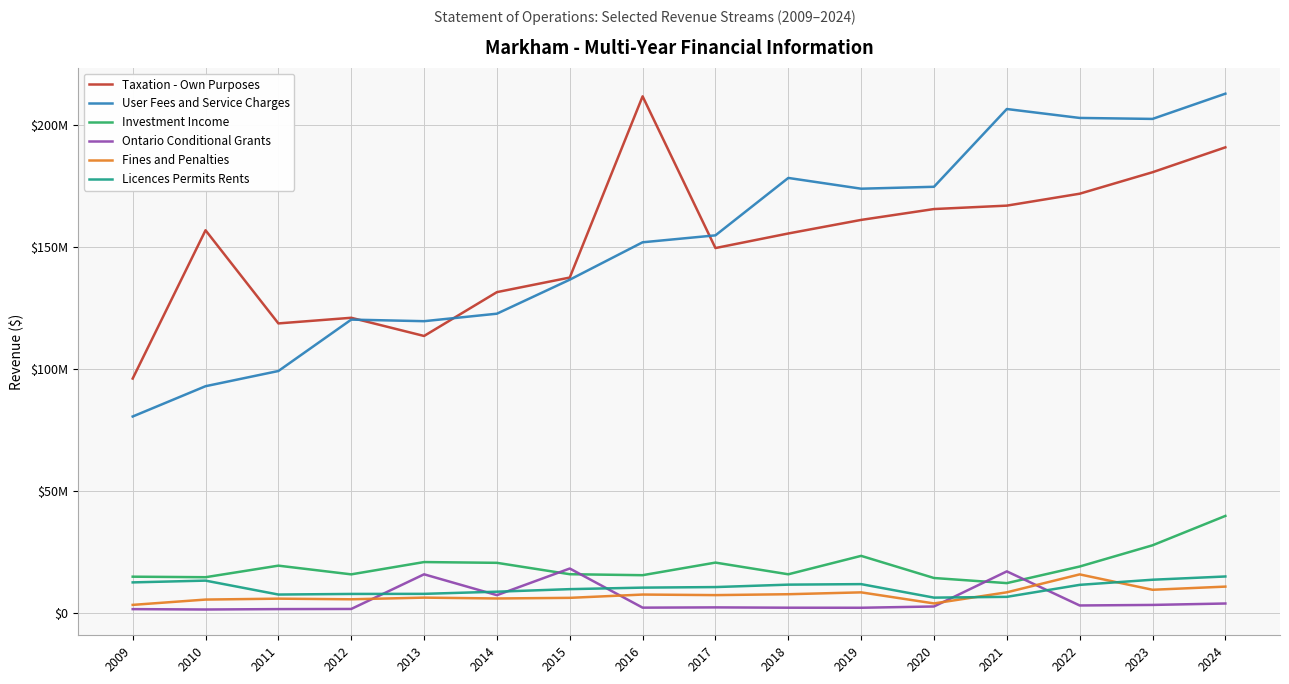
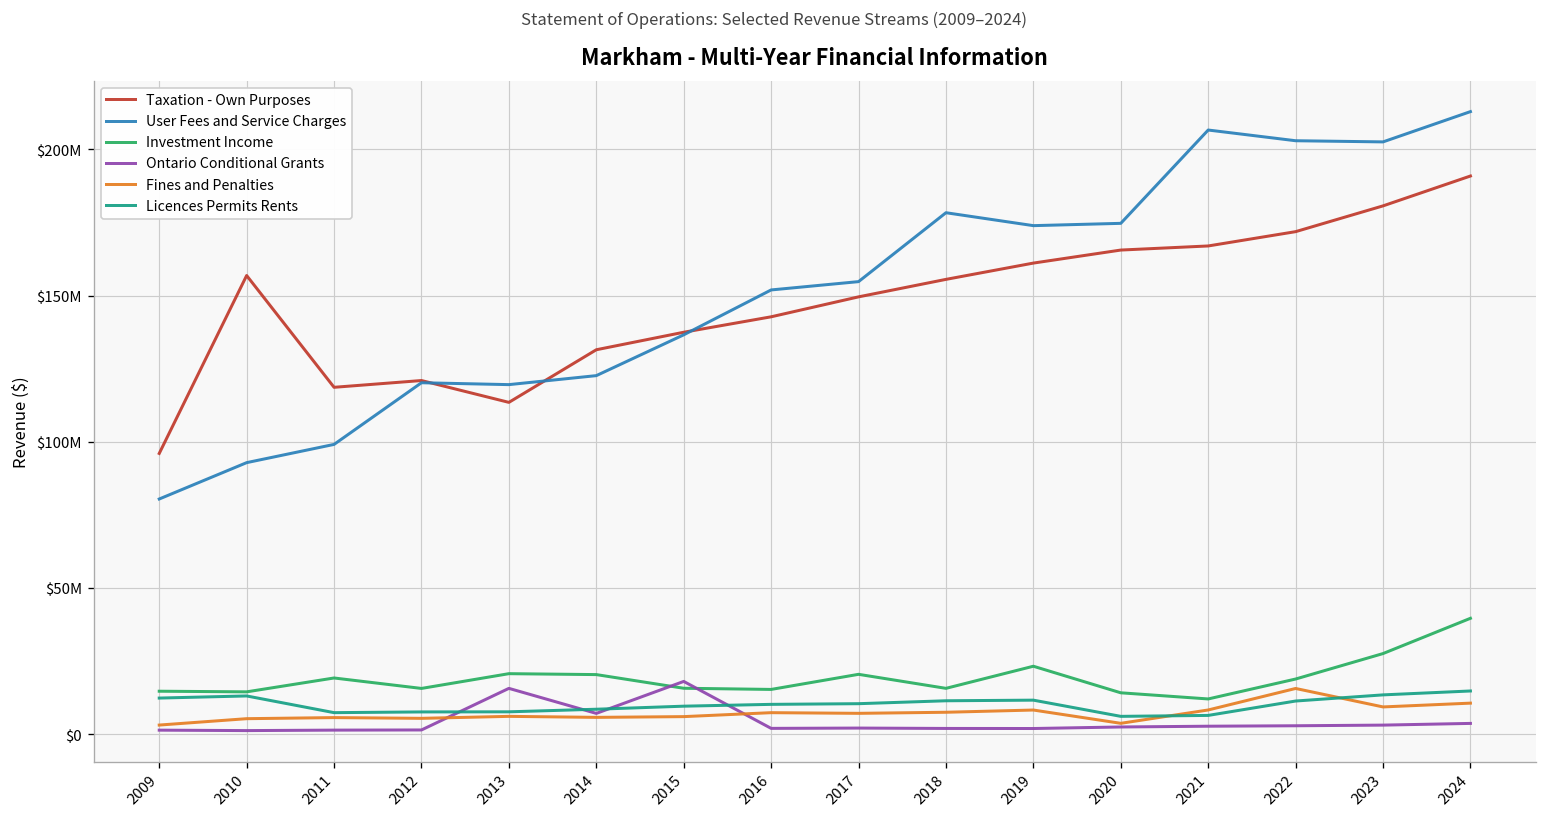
  {
    "Taxation - Own Purposes": {
      "2009": "$96000000",
      "2010": "$157000000",
      "2011": "$119000000",
      "2013": "$113000000",
      "2014": "$131000000",
-     "2016": "$212000000",
+     "2016": "$143000000",
      "2017": "$150000000",
      "2018": "$156000000",
      "2019": "$161000000",
      "2020": "$166000000",
      "2021": "$167000000",
      "2022": "$172000000",
      "2023": "$181000000",
      "2024": "$191000000"
    },
    "User Fees and Service Charges": {
      "2009": "$80000000",
      "2010": "$93000000",
      "2011": "$99000000",
      "2013": "$120000000",
      "2014": "$123000000",
      "2016": "$152000000",
      "2017": "$155000000",
      "2018": "$178000000",
      "2019": "$174000000",
      "2020": "$175000000",
      "2021": "$207000000",
      "2022": "$203000000",
      "2023": "$203000000",
      "2024": "$213000000"
    },
    "Ontario Conditional Grants": {
      "2009": "$1000000",
      "2010": "$1000000",
      "2011": "$1000000",
      "2012": "$2000000",
      "2013": "$16000000",
      "2014": "$7000000",
      "2015": "$18000000",
      "2016": "$2000000",
      "2017": "$2000000",
      "2018": "$2000000",
      "2019": "$2000000",
      "2020": "$3000000",
-     "2021": "$17000000",
+     "2021": "$3000000",
      "2022": "$3000000",
      "2023": "$3000000",
      "2024": "$4000000"
    },
    "Fines and Penalties": {
      "2009": "$3000000",
      "2010": "$5000000",
      "2011": "$6000000",
      "2012": "$5000000",
      "2013": "$6000000",
      "2014": "$6000000",
      "2015": "$6000000",
      "2016": "$7000000",
      "2017": "$7000000",
      "2018": "$8000000",
      "2019": "$8000000",
      "2020": "$4000000",
      "2021": "$8000000",
      "2022": "$16000000",
      "2023": "$9000000",
      "2024": "$11000000"
    }
  }
